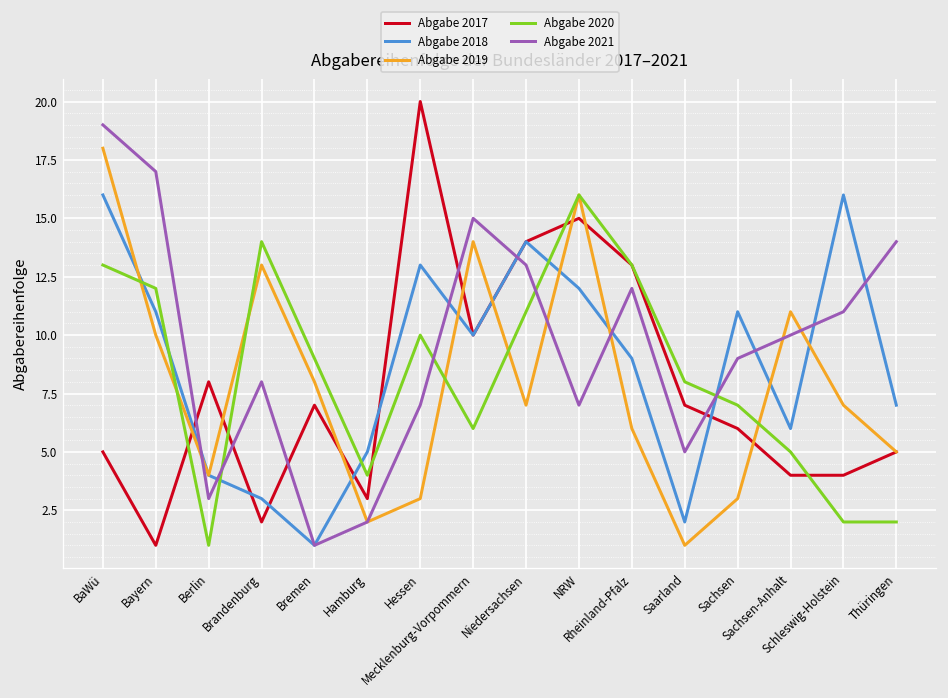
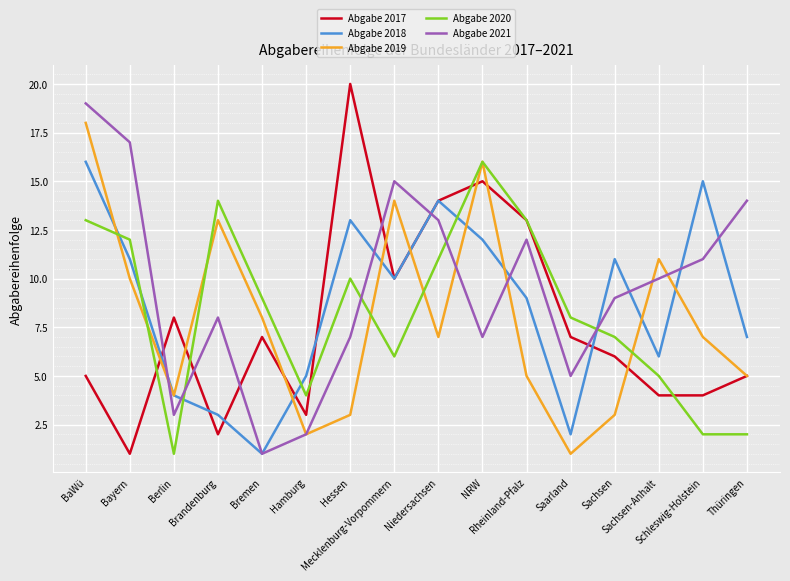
  {
    "Abgabe 2017": {
      "BaWü": 5,
      "Bayern": 1,
      "Berlin": 8,
      "Brandenburg": 2,
      "Bremen": 7,
      "Hamburg": 3,
      "Hessen": 20,
      "NRW": 15,
      "Saarland": 7,
      "Sachsen": 6,
      "Sachsen-Anhalt": 4,
      "Schleswig-Holstein": 4
    },
    "Abgabe 2018": {
      "BaWü": 16,
      "Bayern": 11,
      "Brandenburg": 3,
      "Hamburg": 5,
      "Hessen": 13,
      "NRW": 12,
      "Rheinland-Pfalz": 9,
      "Saarland": 2,
      "Sachsen": 11,
      "Sachsen-Anhalt": 6,
-     "Schleswig-Holstein": 16,
+     "Schleswig-Holstein": 15,
      "Thüringen": 7
    },
    "Abgabe 2019": {
      "BaWü": 18,
      "Bayern": 10,
      "Brandenburg": 13,
      "Bremen": 8,
      "Hessen": 3,
      "Mecklenburg-Vorpommern": 14,
      "Niedersachsen": 7,
-     "Rheinland-Pfalz": 6,
+     "Rheinland-Pfalz": 5,
      "Saarland": 1,
      "Sachsen": 3,
      "Sachsen-Anhalt": 11,
      "Schleswig-Holstein": 7
    },
    "Abgabe 2020": {
      "BaWü": 13,
      "Bayern": 12,
      "Berlin": 1,
      "Brandenburg": 14,
      "Bremen": 9,
      "Hamburg": 4,
      "Hessen": 10,
      "Mecklenburg-Vorpommern": 6,
      "Niedersachsen": 11,
      "Saarland": 8,
      "Sachsen": 7,
      "Sachsen-Anhalt": 5,
      "Schleswig-Holstein": 2,
      "Thüringen": 2
    },
    "Abgabe 2021": {
      "BaWü": 19,
      "Bayern": 17,
      "Berlin": 3,
      "Brandenburg": 8,
      "Hessen": 7,
      "Mecklenburg-Vorpommern": 15,
      "Niedersachsen": 13,
      "NRW": 7,
      "Rheinland-Pfalz": 12,
      "Saarland": 5,
      "Sachsen": 9,
      "Sachsen-Anhalt": 10,
      "Schleswig-Holstein": 11,
      "Thüringen": 14
    }
  }
